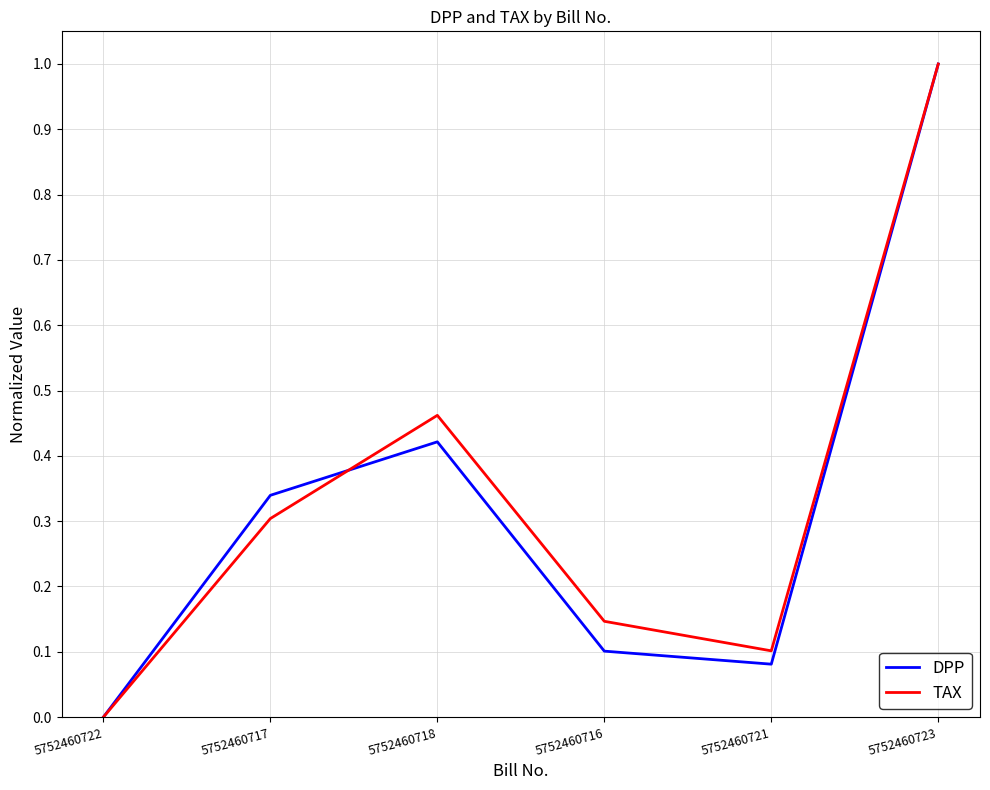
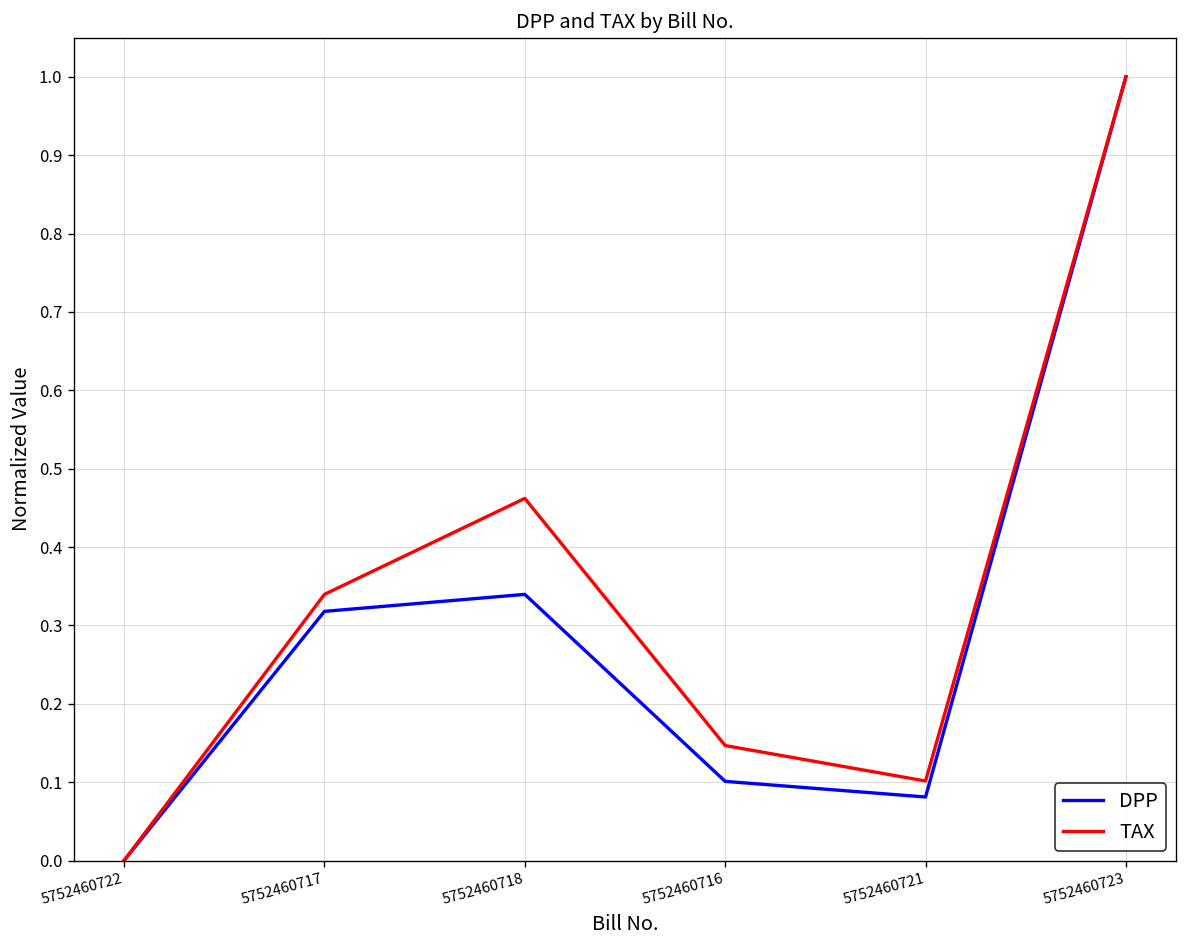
  {
    "DPP": {
-     "5752460717": 0.34,
-     "5752460718": 0.42,
+     "5752460717": 0.32,
+     "5752460718": 0.34,
      "5752460716": 0.10,
      "5752460721": 0.08
    },
    "TAX": {
-     "5752460717": 0.30,
+     "5752460717": 0.34,
      "5752460718": 0.46,
      "5752460716": 0.15,
      "5752460721": 0.10
    }
  }
